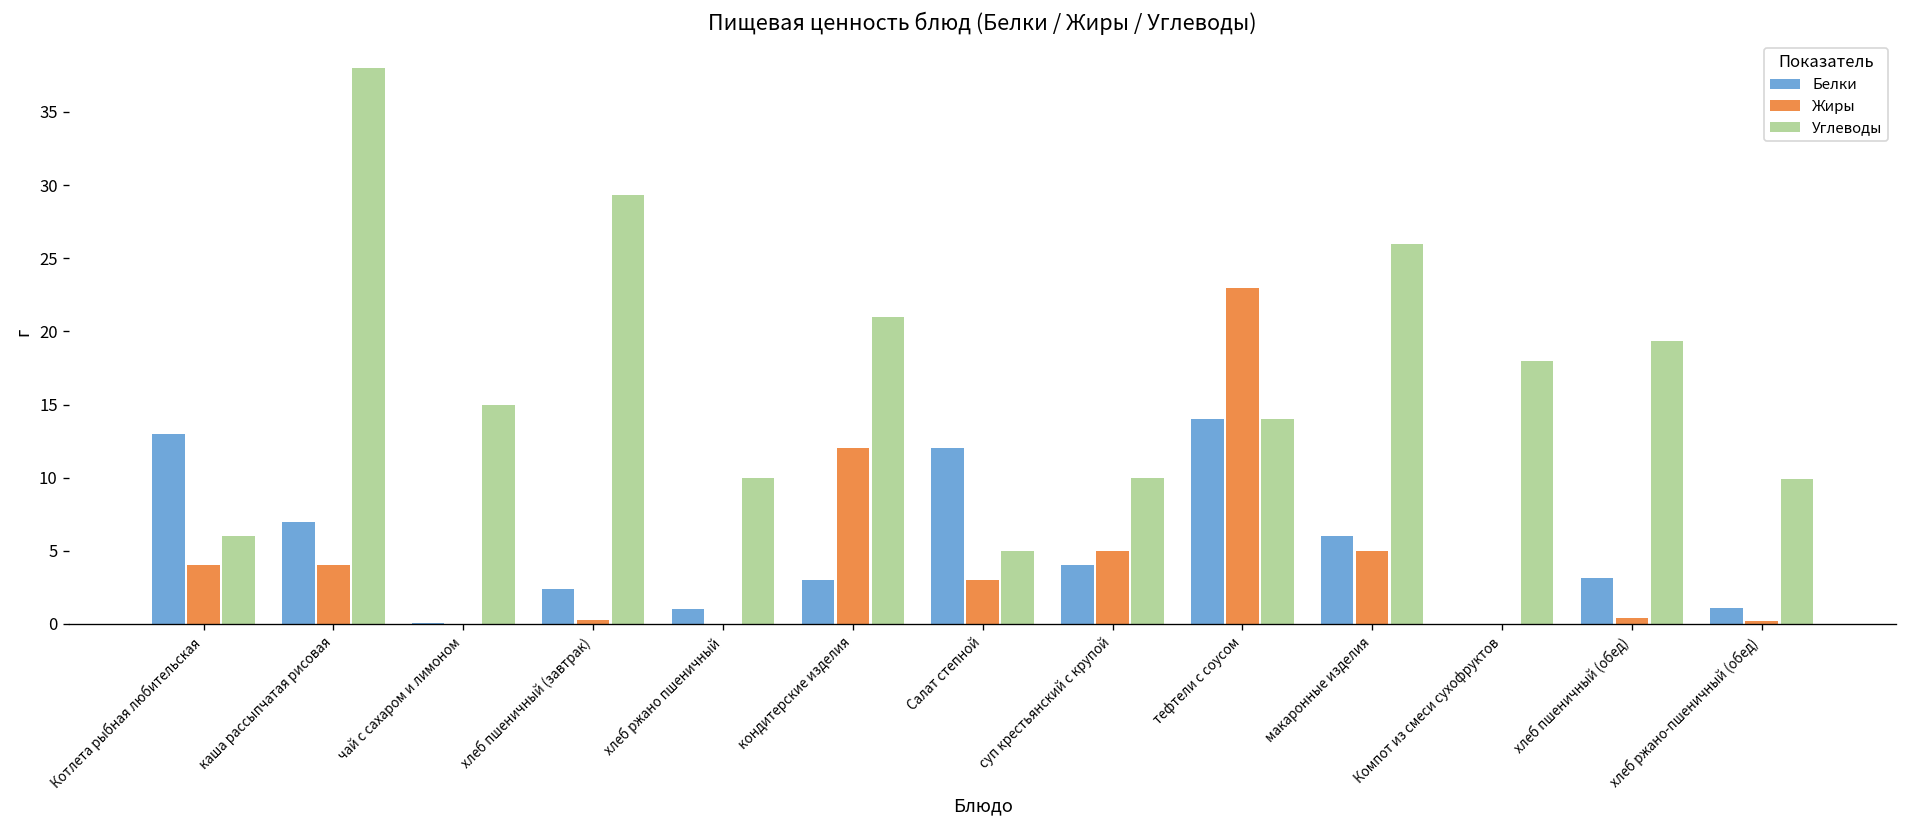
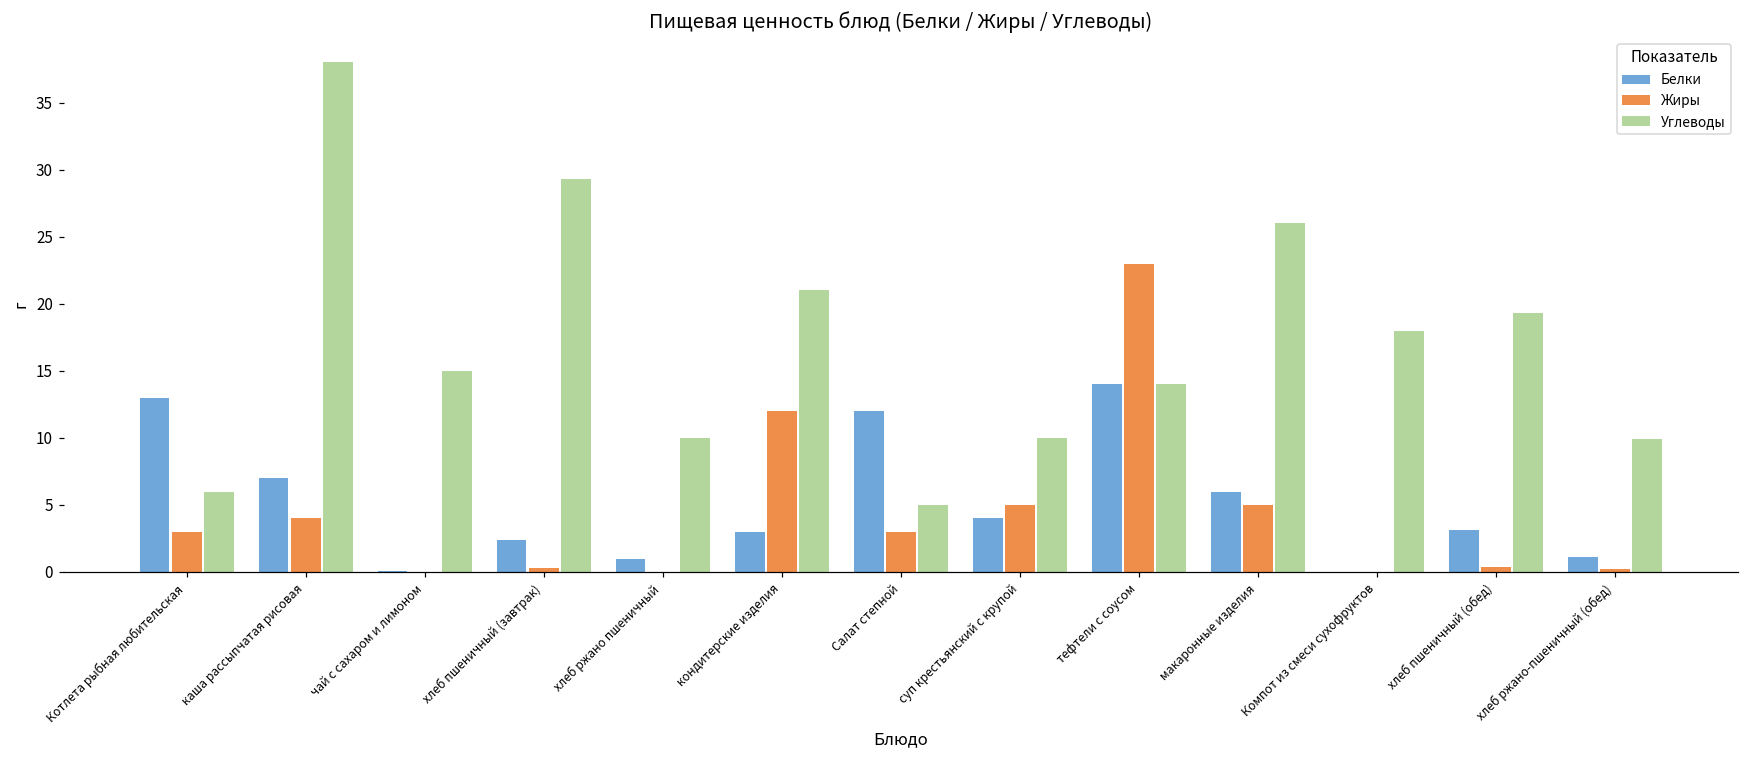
  {
    "Белки": {
      "Котлета рыбная любительская": 13,
      "каша рассыпчатая рисовая": 7,
      "хлеб пшеничный (завтрак)": 2.4,
      "хлеб ржано пшеничный": 1,
      "кондитерские изделия": 3,
      "Салат степной": 12,
      "суп крестьянский с крупой": 4,
      "тефтели с соусом": 14,
      "макаронные изделия": 6,
      "Компот из смеси сухофруктов": 0,
      "хлеб пшеничный (обед)": 3,
      "хлеб ржано-пшеничный (обед)": 1
    },
    "Жиры": {
-     "Котлета рыбная любительская": 4,
+     "Котлета рыбная любительская": 3,
      "каша рассыпчатая рисовая": 4,
      "хлеб пшеничный (завтрак)": 0.3,
      "хлеб ржано пшеничный": 0,
      "кондитерские изделия": 12,
      "Салат степной": 3,
      "суп крестьянский с крупой": 5,
      "тефтели с соусом": 23,
      "макаронные изделия": 5,
      "Компот из смеси сухофруктов": 0,
      "хлеб пшеничный (обед)": 0.4,
      "хлеб ржано-пшеничный (обед)": 0.2
    },
    "Углеводы": {
      "Котлета рыбная любительская": 6,
      "каша рассыпчатая рисовая": 38,
      "чай с сахаром и лимоном": 15,
      "хлеб пшеничный (завтрак)": 29.3,
      "хлеб ржано пшеничный": 10,
      "кондитерские изделия": 21,
      "Салат степной": 5,
      "суп крестьянский с крупой": 10,
      "тефтели с соусом": 14,
      "макаронные изделия": 26,
      "Компот из смеси сухофруктов": 18,
      "хлеб пшеничный (обед)": 19.3,
      "хлеб ржано-пшеничный (обед)": 10
    }
  }
